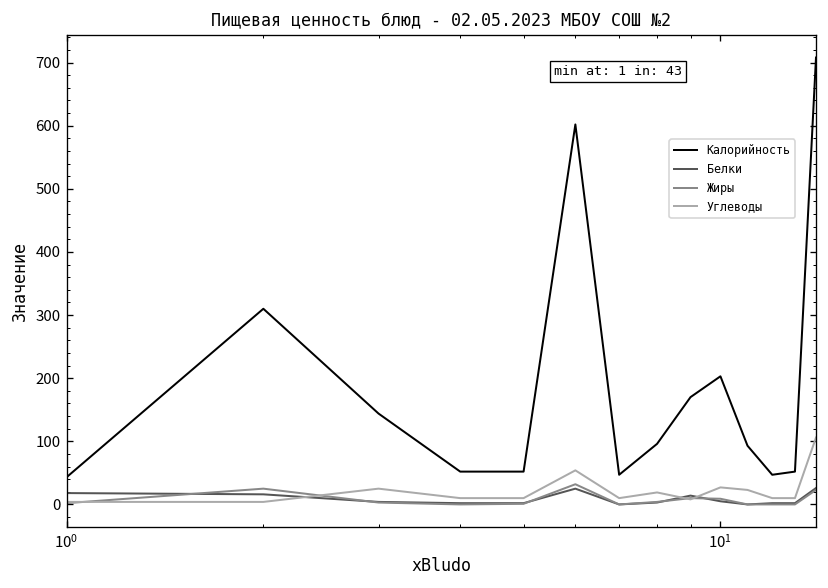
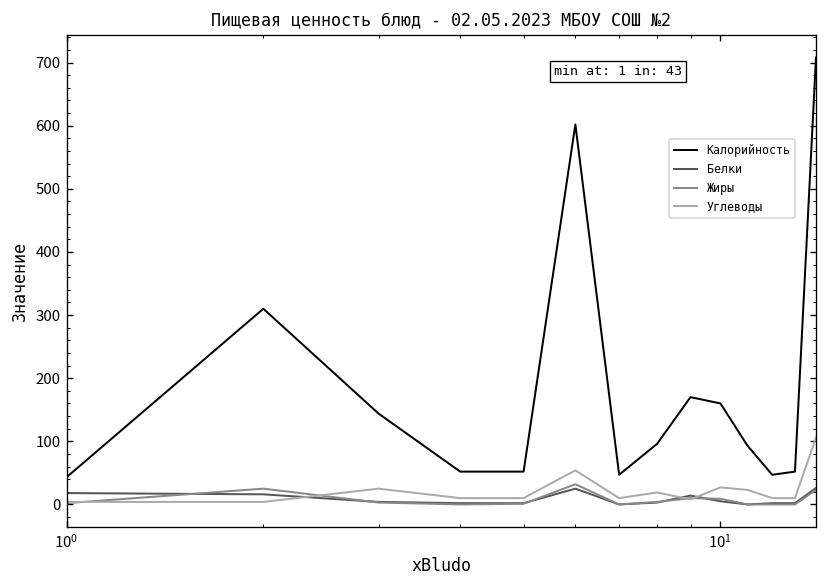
  {
    "Калорийность": {
      "10^0": 40,
-     "10^1": 200
+     "10^1": 160
    },
    "Белки": {
      "10^0": 20
    }
  }
